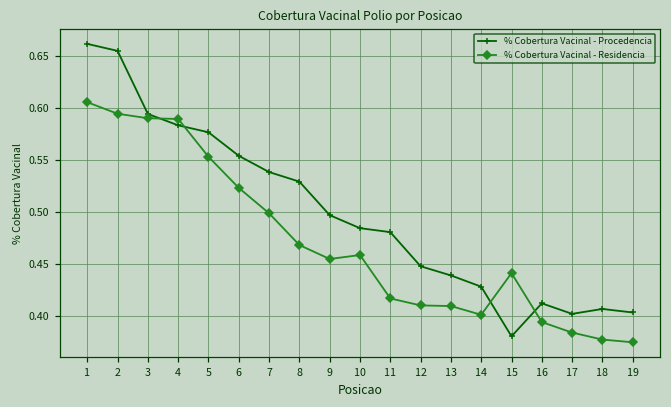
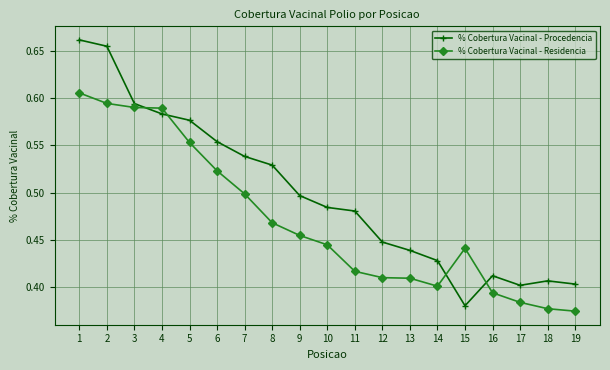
  {
    "% Cobertura Vacinal - Procedencia": {
      "1": 0.66,
      "2": 0.65,
      "3": 0.59,
      "4": 0.58,
      "5": 0.58,
      "6": 0.55,
      "7": 0.54,
      "8": 0.53,
      "9": 0.50,
      "10": 0.48,
      "11": 0.48,
      "12": 0.45,
      "13": 0.44,
      "14": 0.43,
      "15": 0.38,
      "16": 0.41,
      "17": 0.40,
      "18": 0.41,
      "19": 0.40
    },
    "% Cobertura Vacinal - Residencia": {
      "1": 0.61,
      "2": 0.59,
      "3": 0.59,
      "4": 0.59,
      "5": 0.55,
      "6": 0.52,
      "7": 0.50,
      "8": 0.47,
      "9": 0.45,
-     "10": 0.46,
+     "10": 0.44,
      "11": 0.42,
      "12": 0.41,
      "13": 0.41,
      "14": 0.40,
      "15": 0.44,
      "16": 0.39,
      "17": 0.38,
      "18": 0.38,
      "19": 0.37
    }
  }
